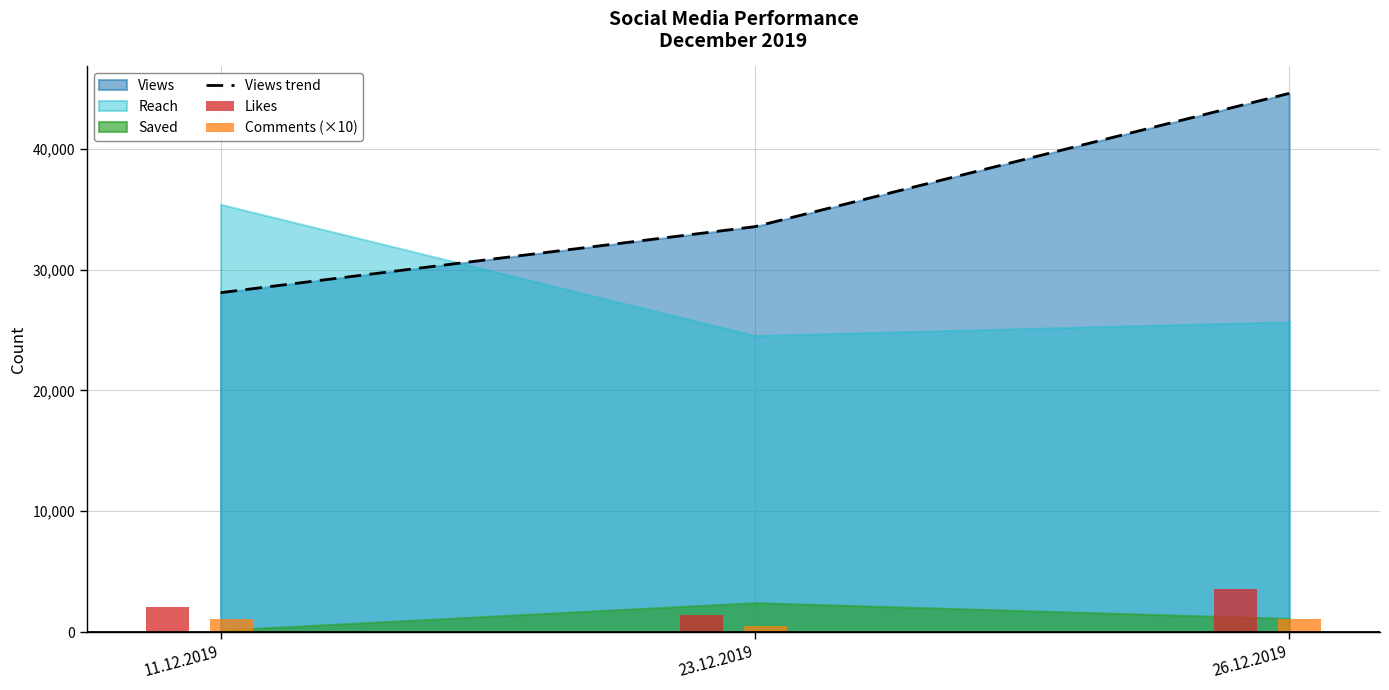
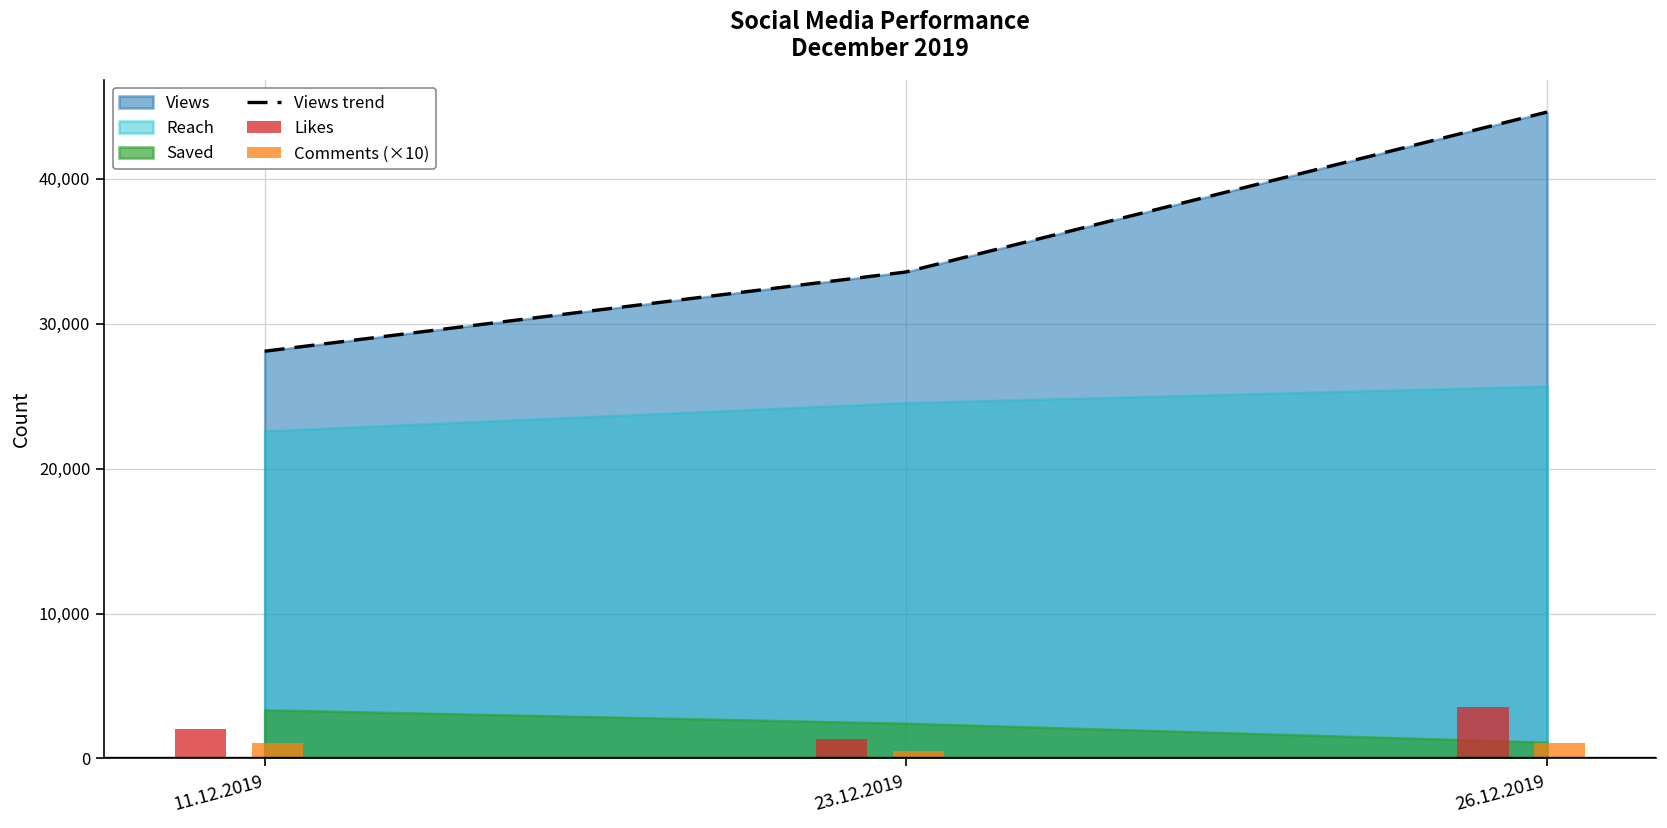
  {
    "Likes": {
      "11.12.2019": "2,100",
      "23.12.2019": "1,400",
      "26.12.2019": "3,500"
    },
    "Views": {
      "11.12.2019": "28,100",
      "23.12.2019": "33,600",
      "26.12.2019": "44,600"
    },
    "Reach": {
-     "11.12.2019": "35,400",
+     "11.12.2019": "22,600",
      "23.12.2019": "24,500",
      "26.12.2019": "25,700"
    },
    "Comments (×10)": {
      "11.12.2019": "1,100",
      "23.12.2019": "500",
      "26.12.2019": "1,000"
    },
    "Saved": {
-     "11.12.2019": "200",
+     "11.12.2019": "3,400",
      "23.12.2019": "2,400",
      "26.12.2019": "1,100"
    }
  }
